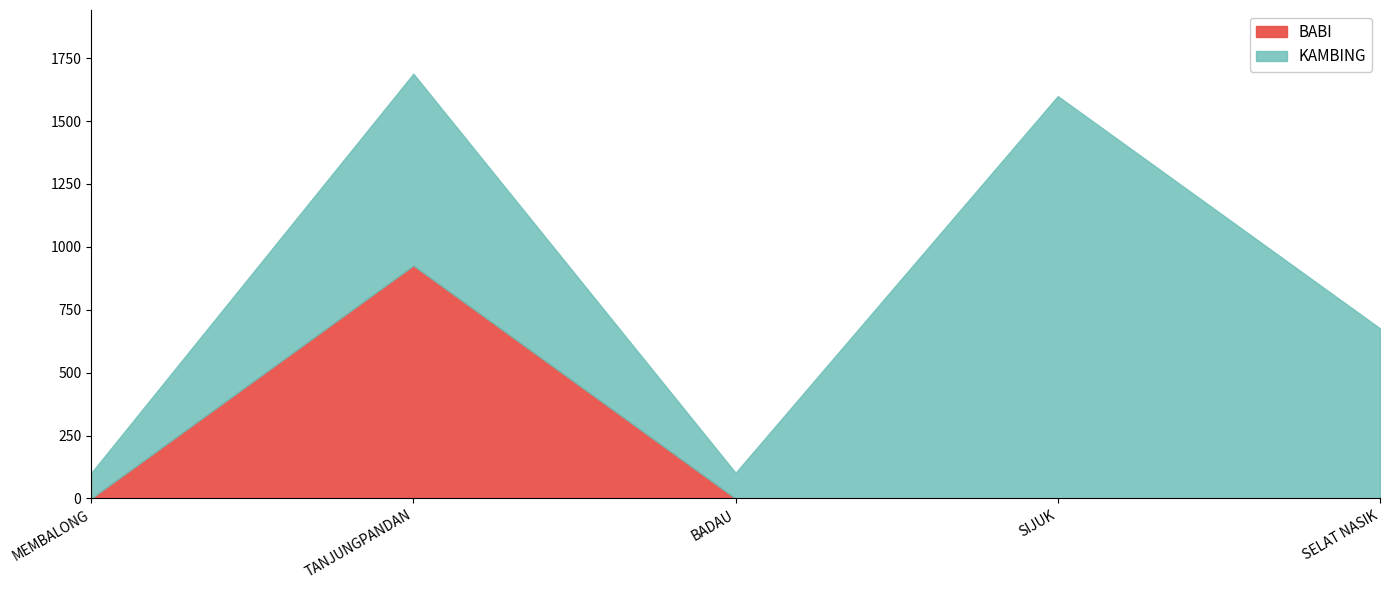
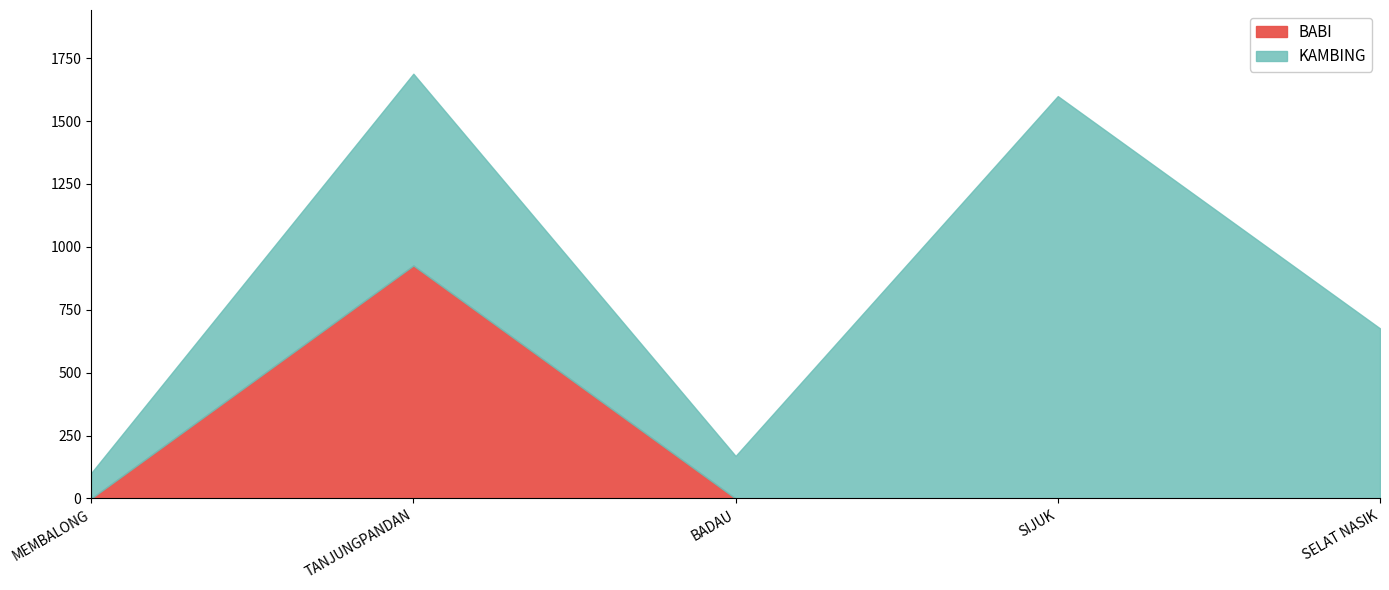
  {
    "BABI": {
      "MEMBALONG": 0,
      "TANJUNGPANDAN": 930,
      "BADAU": 0,
      "SIJUK": 0,
      "SELAT NASIK": 0
    },
    "KAMBING": {
      "MEMBALONG": 100,
      "TANJUNGPANDAN": 760,
-     "BADAU": 100,
+     "BADAU": 170,
      "SIJUK": 1600,
      "SELAT NASIK": 680
    }
  }
